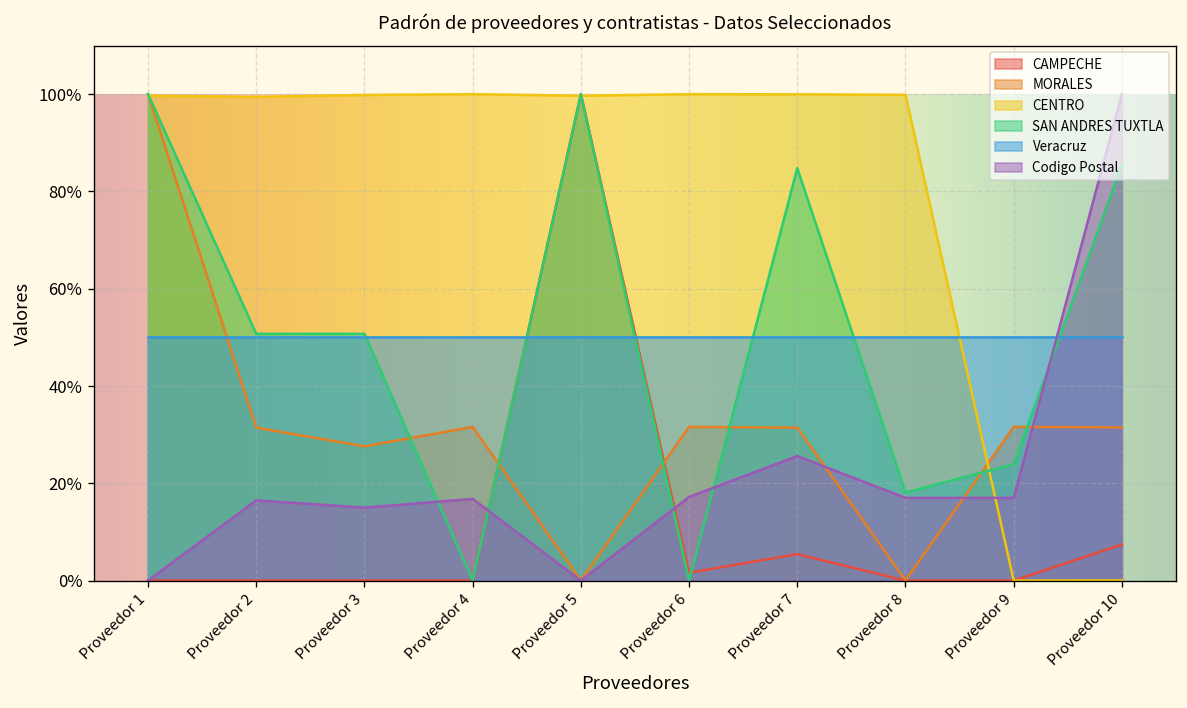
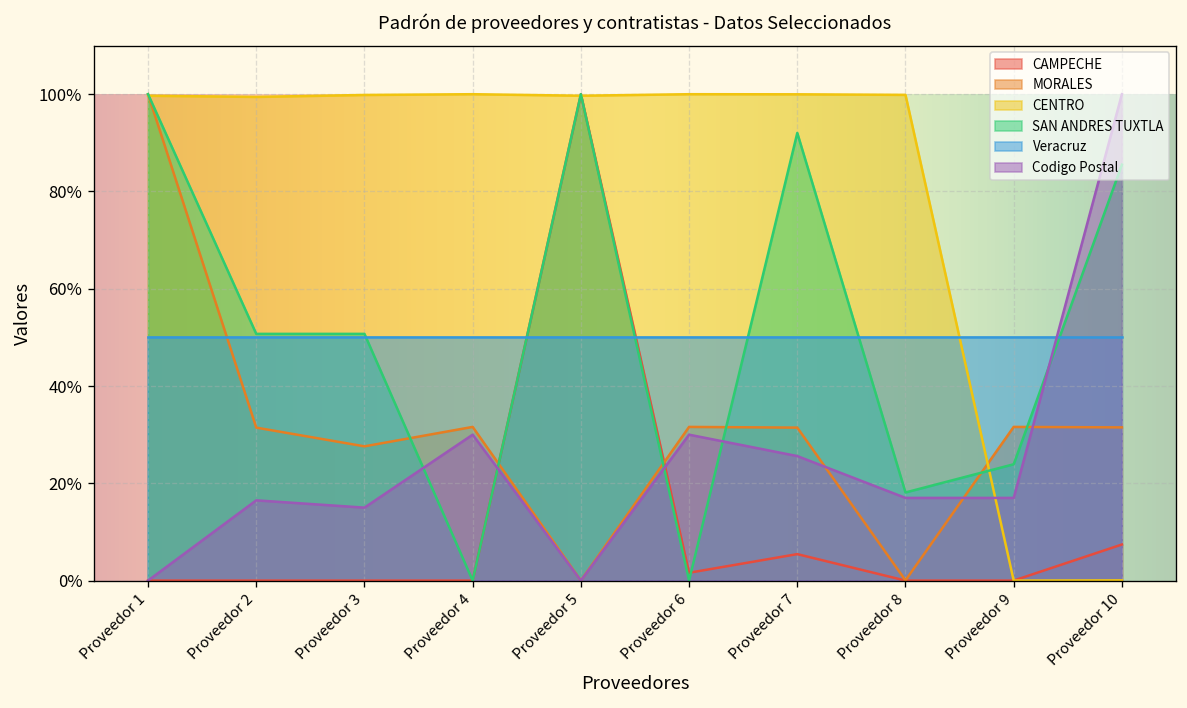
  {
    "SAN ANDRES TUXTLA": {
      "Proveedor 2": "51%",
      "Proveedor 3": "51%",
      "Proveedor 6": "0%",
-     "Proveedor 7": "85%",
+     "Proveedor 7": "92%",
      "Proveedor 8": "18%",
      "Proveedor 9": "24%"
    },
    "Veracruz": {
      "Proveedor 1": "50%",
      "Proveedor 2": "50%",
      "Proveedor 3": "50%",
      "Proveedor 4": "50%",
      "Proveedor 5": "50%",
      "Proveedor 6": "50%",
      "Proveedor 7": "50%",
      "Proveedor 8": "50%",
      "Proveedor 9": "50%",
      "Proveedor 10": "50%"
    },
    "Codigo Postal": {
      "Proveedor 2": "17%",
      "Proveedor 3": "15%",
-     "Proveedor 4": "17%",
-     "Proveedor 6": "17%",
+     "Proveedor 4": "30%",
+     "Proveedor 6": "30%",
      "Proveedor 7": "26%",
      "Proveedor 8": "17%",
      "Proveedor 9": "17%"
    }
  }
